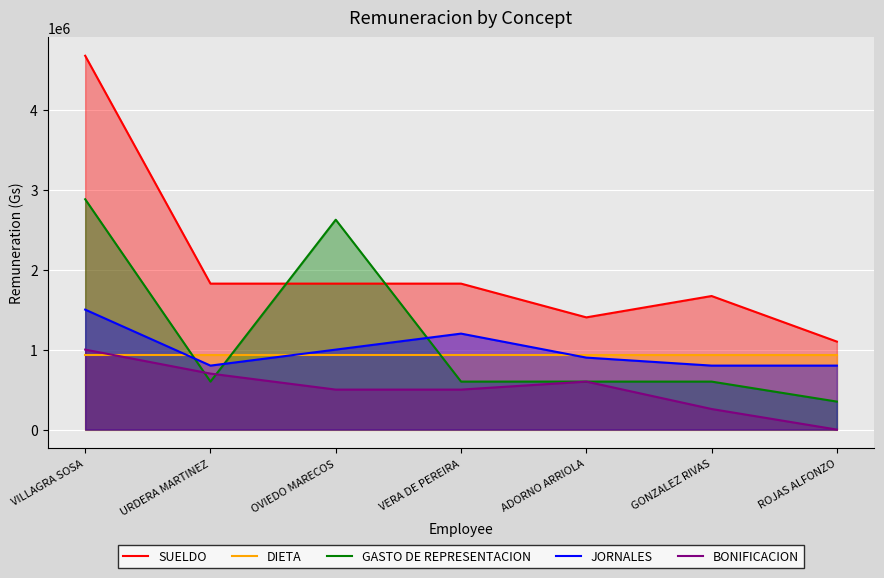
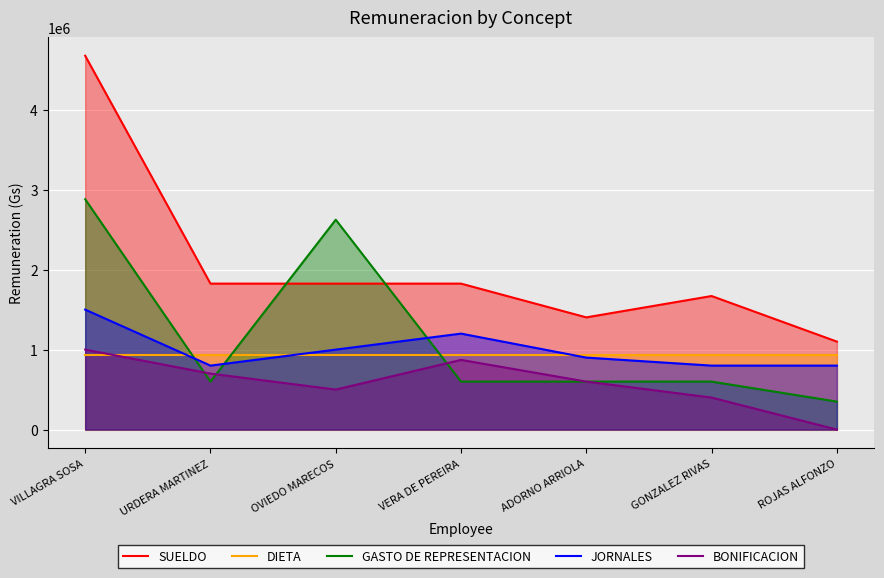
  {
    "SUELDO": {
      "VILLAGRA SOSA": 4700000,
      "URDERA MARTINEZ": 1800000,
      "OVIEDO MARECOS": 1800000,
      "VERA DE PEREIRA": 1800000,
      "ADORNO ARRIOLA": 1400000,
      "GONZALEZ RIVAS": 1700000,
      "ROJAS ALFONZO": 1100000
    },
    "DIETA": {
      "VILLAGRA SOSA": 900000,
      "URDERA MARTINEZ": 900000,
      "OVIEDO MARECOS": 900000,
      "VERA DE PEREIRA": 900000,
      "ADORNO ARRIOLA": 900000,
      "GONZALEZ RIVAS": 900000,
      "ROJAS ALFONZO": 900000
    },
    "GASTO DE REPRESENTACION": {
      "VILLAGRA SOSA": 2900000,
      "URDERA MARTINEZ": 600000,
      "OVIEDO MARECOS": 2600000,
      "VERA DE PEREIRA": 600000,
      "GONZALEZ RIVAS": 600000,
      "ROJAS ALFONZO": 400000
    },
    "JORNALES": {
      "VILLAGRA SOSA": 1500000,
      "URDERA MARTINEZ": 800000,
      "OVIEDO MARECOS": 1000000,
      "VERA DE PEREIRA": 1200000,
      "ADORNO ARRIOLA": 900000,
      "GONZALEZ RIVAS": 800000,
      "ROJAS ALFONZO": 800000
    },
    "BONIFICACION": {
      "VILLAGRA SOSA": 1000000,
      "URDERA MARTINEZ": 700000,
      "OVIEDO MARECOS": 500000,
-     "VERA DE PEREIRA": 500000,
-     "GONZALEZ RIVAS": 300000,
+     "VERA DE PEREIRA": 900000,
+     "GONZALEZ RIVAS": 400000,
      "ROJAS ALFONZO": 0
    }
  }
